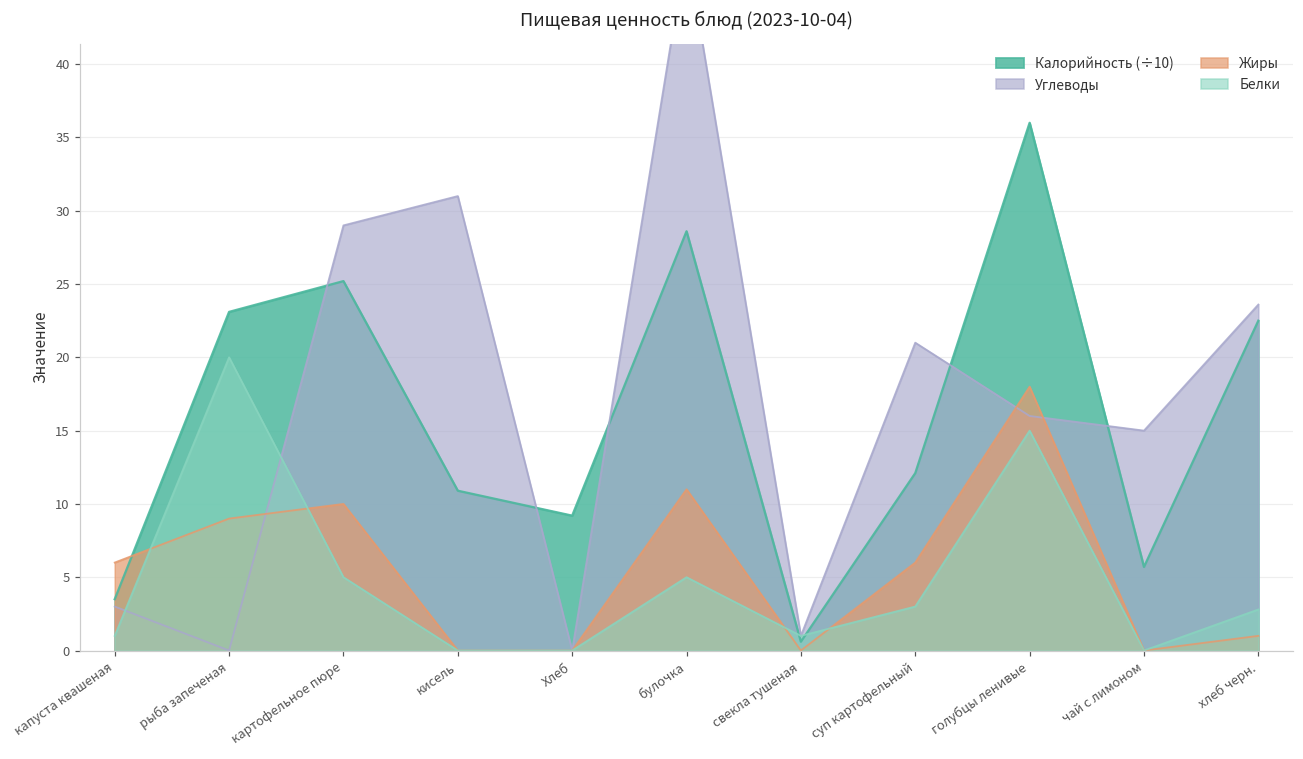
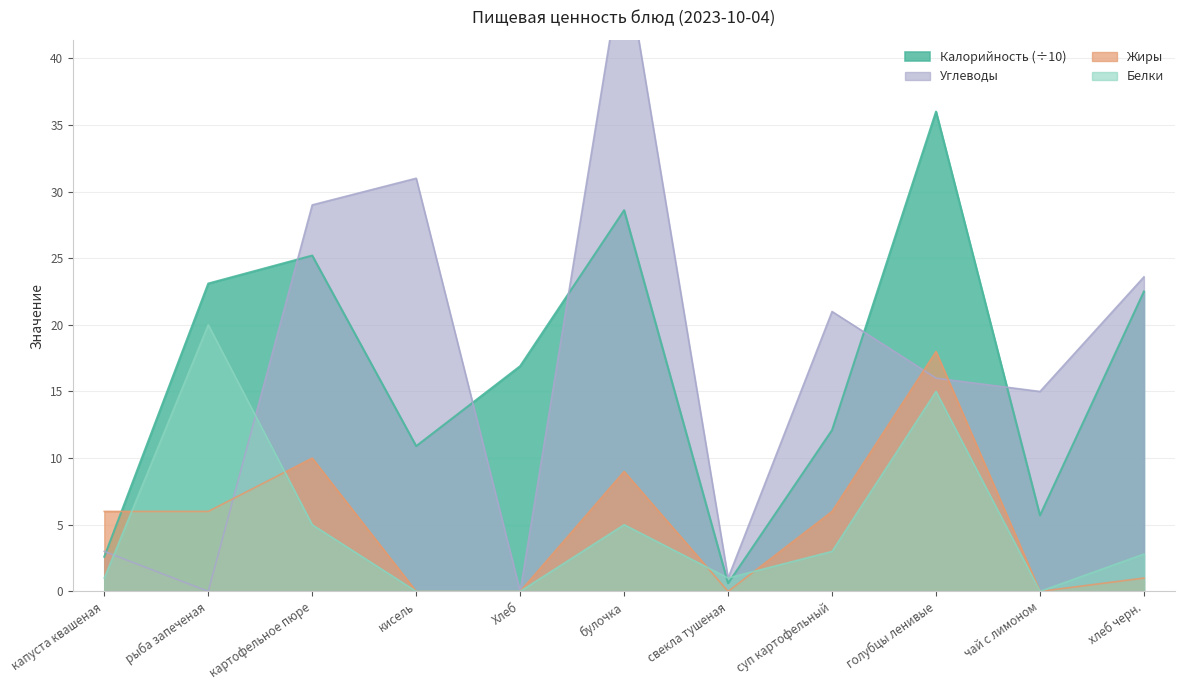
  {
    "Калорийность (÷10)": {
-     "капуста квашеная": 3.5,
+     "капуста квашеная": 2.6,
      "рыба запеченая": 23.1,
      "картофельное пюре": 25.2,
      "кисель": 10.9,
-     "Хлеб": 9.2,
+     "Хлеб": 16.9,
      "булочка": 28.6,
      "свекла тушеная": 0.6,
      "суп картофельный": 12.1,
      "голубцы ленивые": 36.0,
      "чай с лимоном": 5.7,
      "хлеб черн.": 22.5
    },
    "Жиры": {
      "капуста квашеная": 6,
-     "рыба запеченая": 9,
+     "рыба запеченая": 6,
      "картофельное пюре": 10,
-     "булочка": 11,
+     "булочка": 9,
      "свекла тушеная": 0,
      "суп картофельный": 6,
      "голубцы ленивые": 18,
      "хлеб черн.": 1
    }
  }
